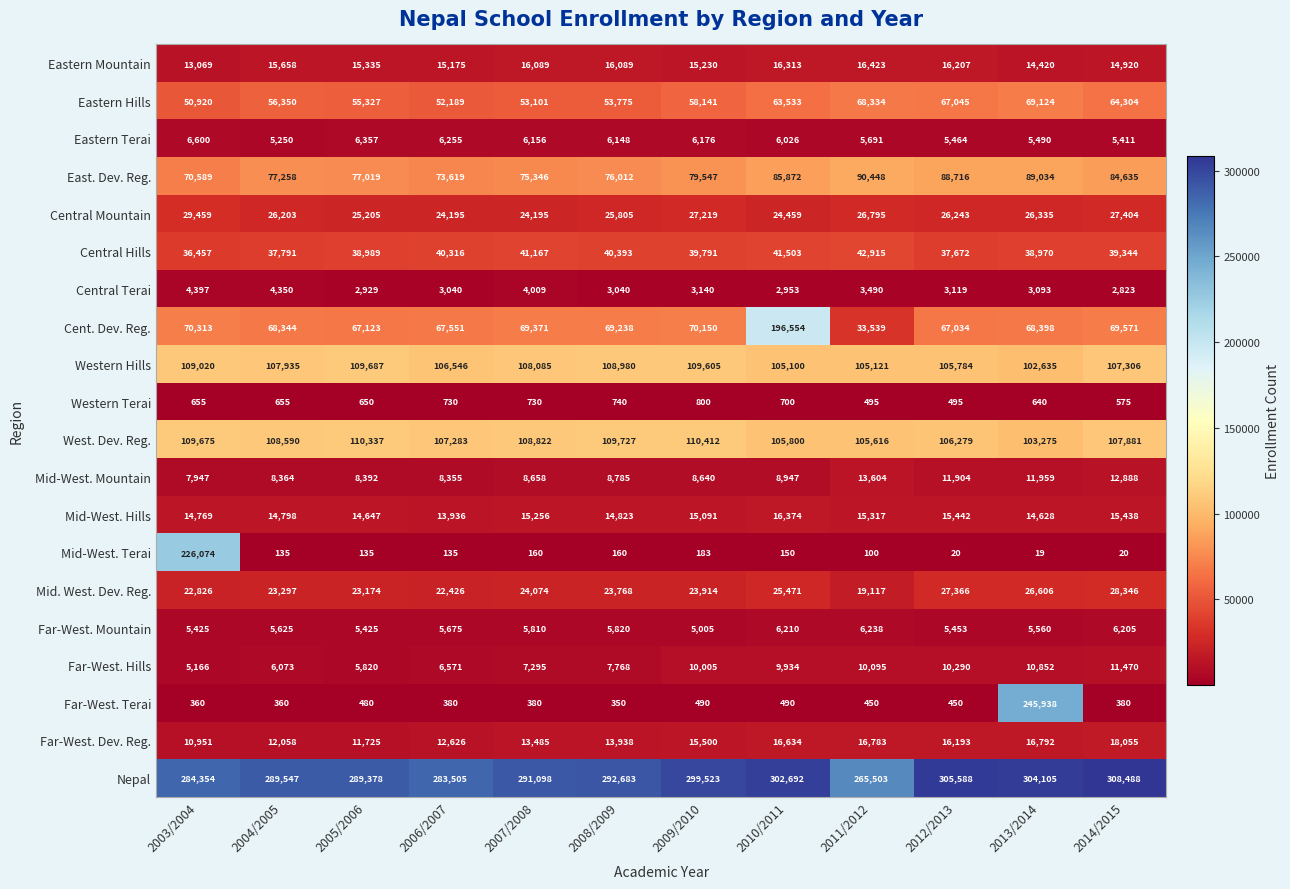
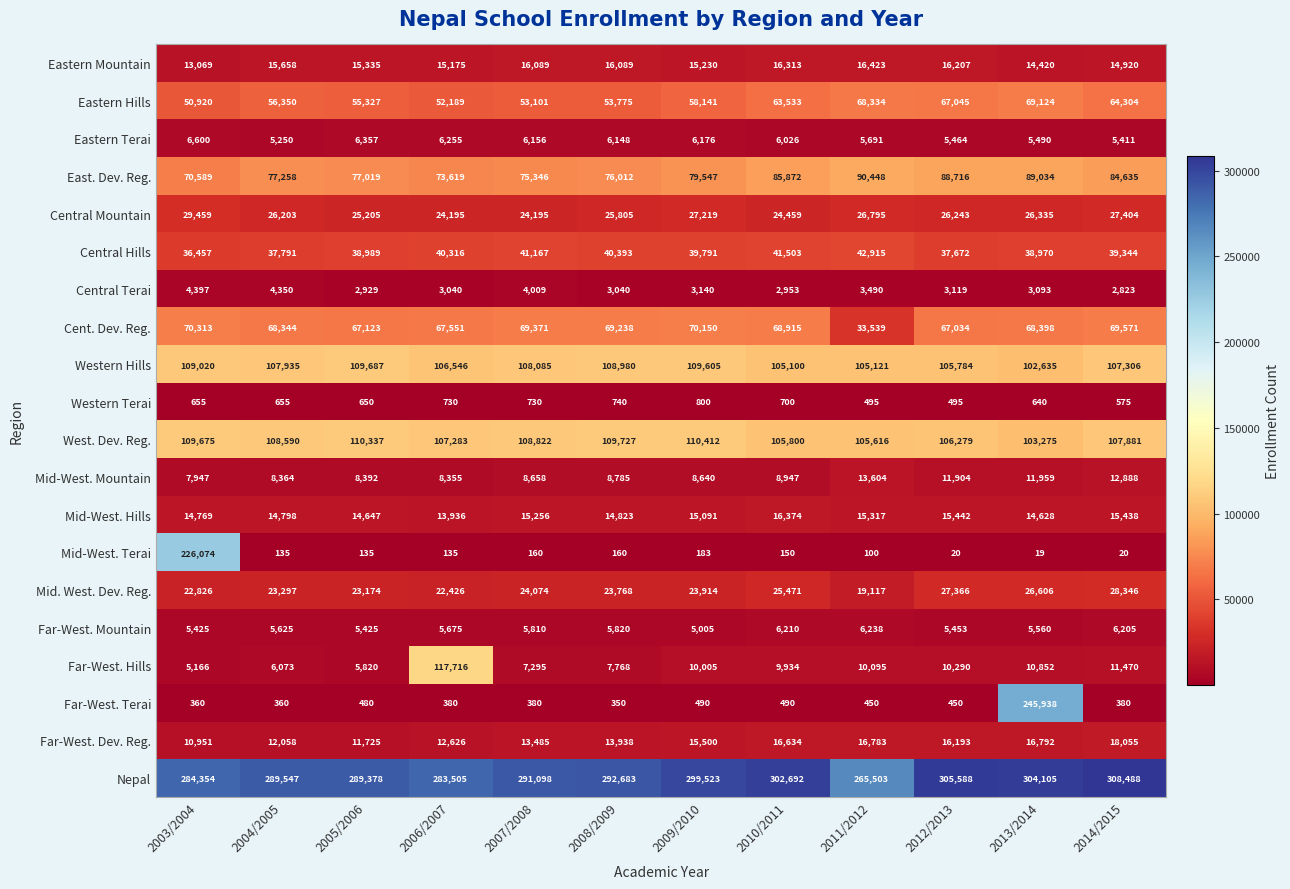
  {
    "Cent. Dev. Reg.": {
      "2003/2004": "70,313",
      "2004/2005": "68,344",
      "2005/2006": "67,123",
      "2006/2007": "67,551",
      "2007/2008": "69,371",
      "2008/2009": "69,238",
      "2009/2010": "70,150",
-     "2010/2011": "196,554",
+     "2010/2011": "68,915",
      "2011/2012": "33,539",
      "2012/2013": "67,034",
      "2013/2014": "68,398",
      "2014/2015": "69,571"
    },
    "Far-West. Hills": {
      "2003/2004": "5,166",
      "2004/2005": "6,073",
      "2005/2006": "5,820",
-     "2006/2007": "6,571",
+     "2006/2007": "117,716",
      "2007/2008": "7,295",
      "2008/2009": "7,768",
      "2009/2010": "10,005",
      "2010/2011": "9,934",
      "2011/2012": "10,095",
      "2012/2013": "10,290",
      "2013/2014": "10,852",
      "2014/2015": "11,470"
    }
  }
